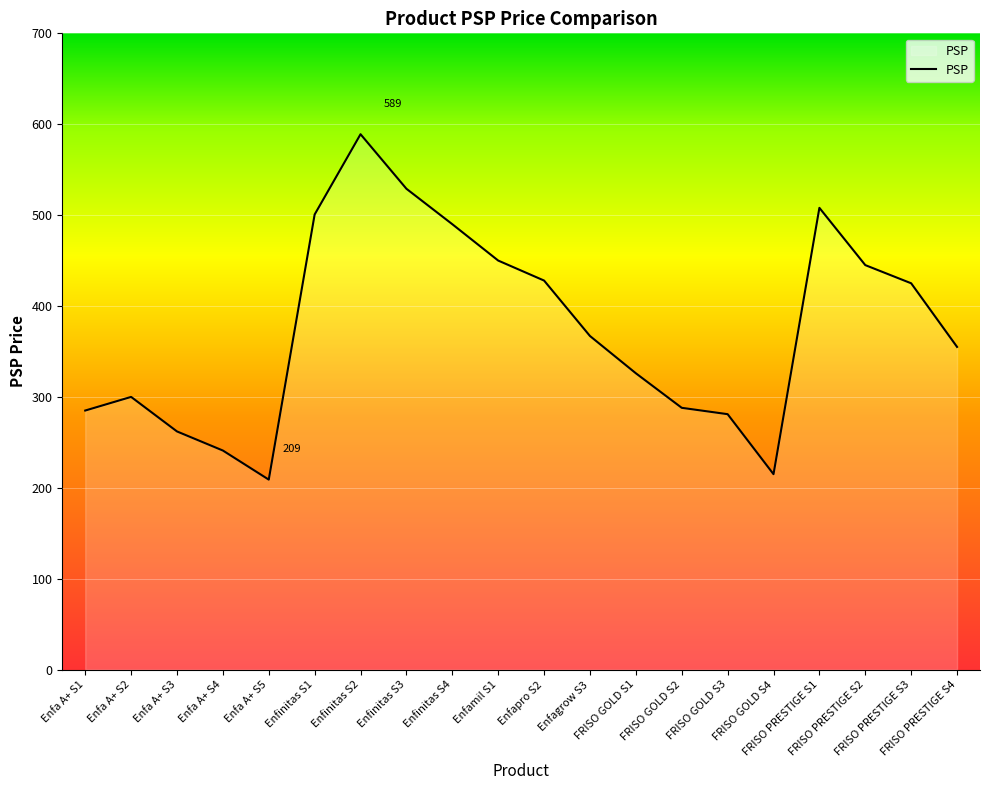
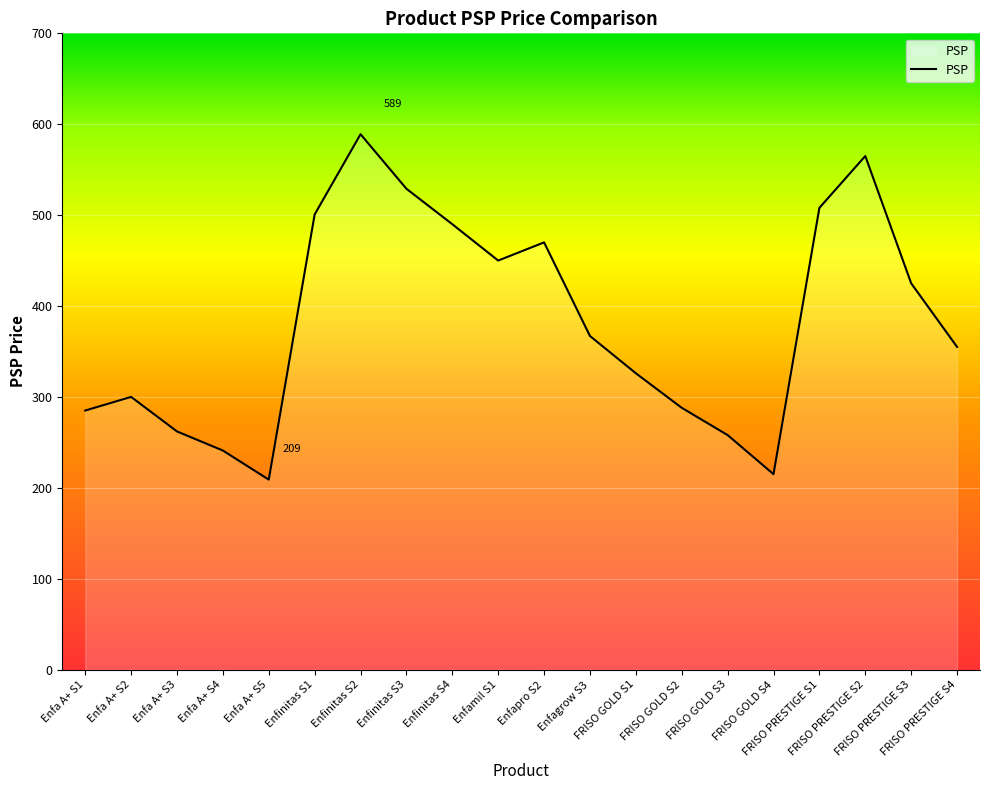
  {
    "Enfa A+ S1": 290,
    "Enfa A+ S2": 300,
    "Enfa A+ S3": 260,
    "Enfa A+ S4": 240,
    "Enfinitas S1": 500,
    "Enfinitas S2": 590,
    "Enfinitas S3": 530,
    "Enfinitas S4": 490,
    "Enfamil S1": 450,
-   "Enfapro S2": 430,
+   "Enfapro S2": 470,
    "Enfagrow S3": 370,
    "FRISO GOLD S1": 330,
    "FRISO GOLD S2": 290,
-   "FRISO GOLD S3": 280,
+   "FRISO GOLD S3": 260,
    "FRISO GOLD S4": 220,
    "FRISO PRESTIGE S1": 510,
-   "FRISO PRESTIGE S2": 450,
+   "FRISO PRESTIGE S2": 570,
    "FRISO PRESTIGE S3": 430,
    "FRISO PRESTIGE S4": 360
  }
